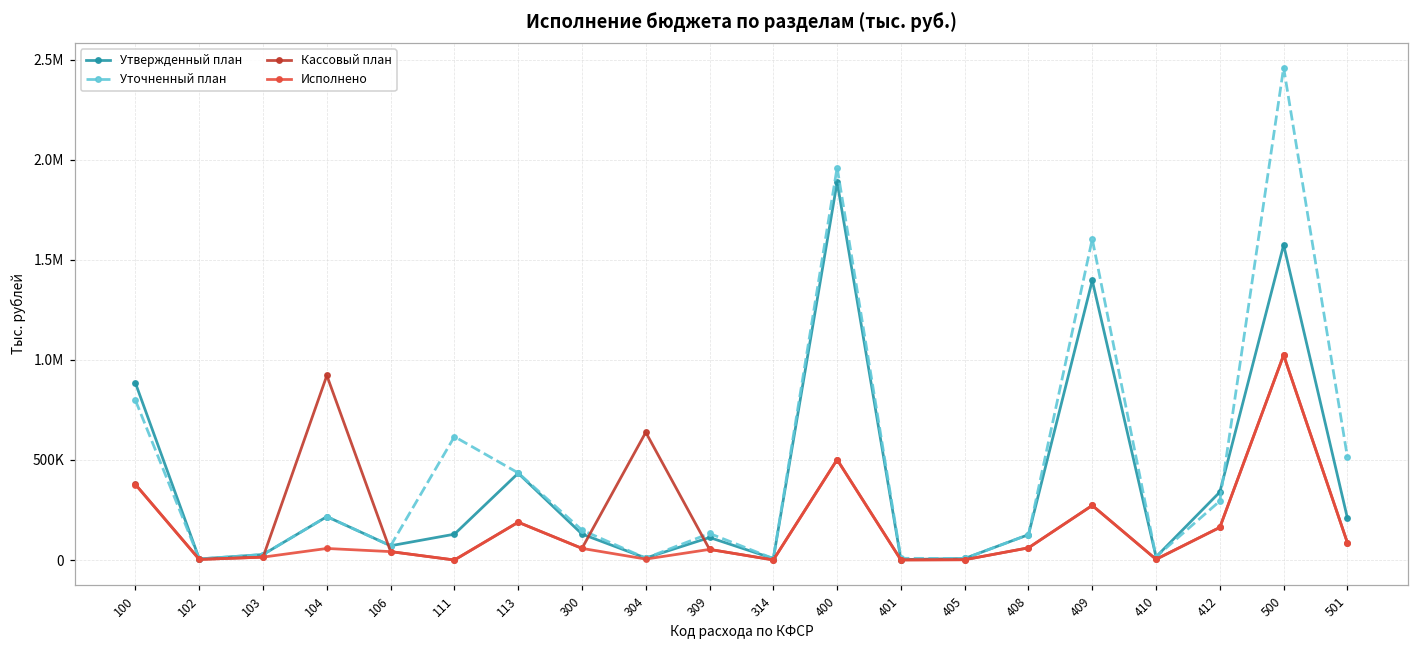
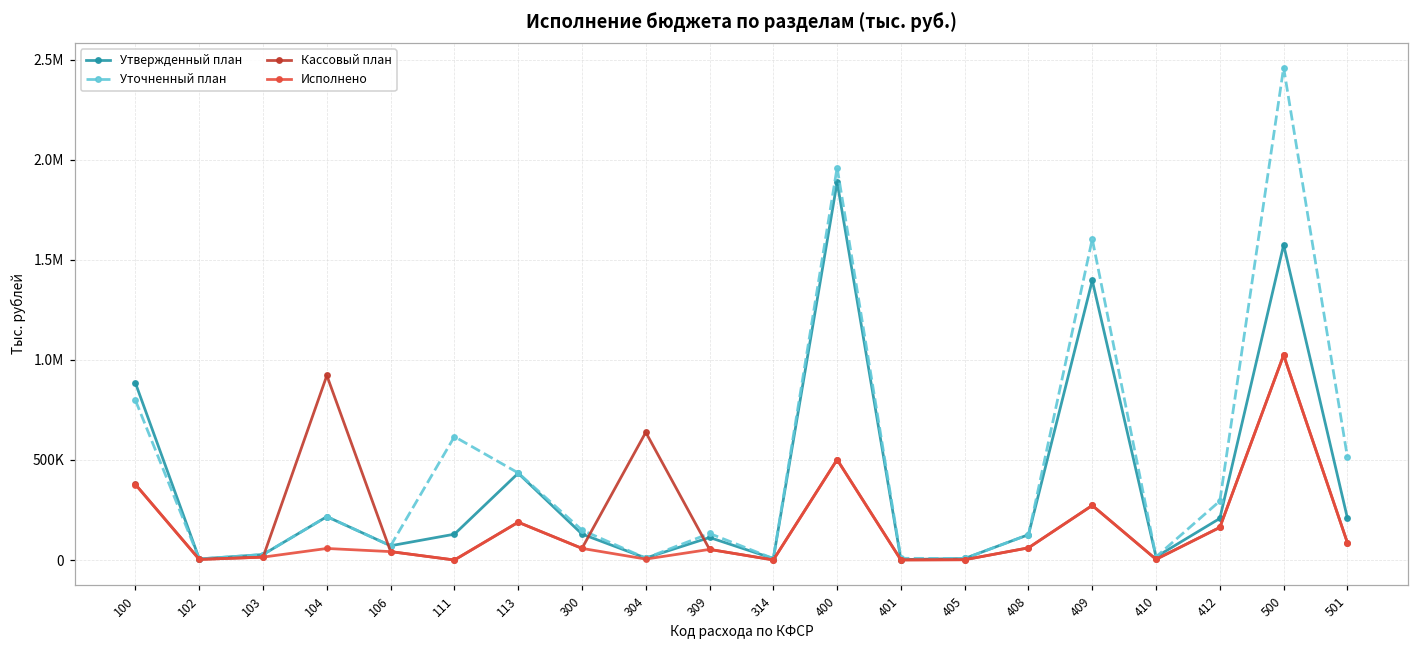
  {
    "Утвержденный план": {
      "100": 880000,
      "111": 130000,
      "300": 130000,
      "309": 110000,
      "400": 1890000,
      "409": 1400000,
-     "412": 340000,
+     "412": 210000,
      "500": 1570000,
      "501": 210000
    },
    "Уточненный план": {
      "100": 800000,
      "111": 620000,
      "300": 150000,
      "309": 130000,
      "400": 1960000,
      "409": 1600000,
      "412": 290000,
      "500": 2460000,
      "501": 510000
    }
  }
